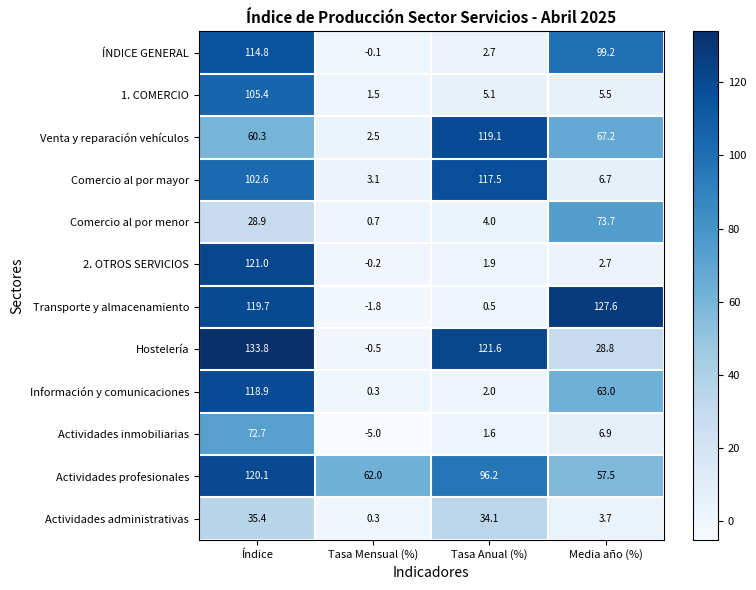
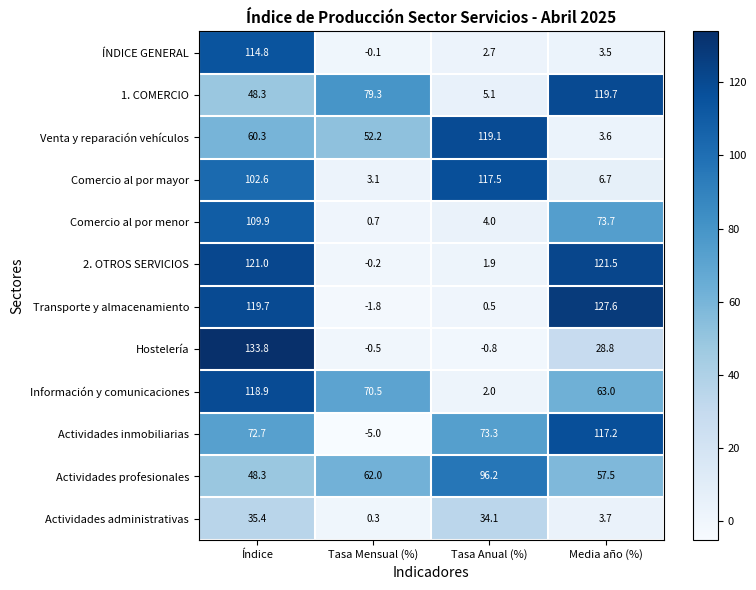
  {
    "ÍNDICE GENERAL": {
      "Índice": 114.8,
      "Tasa Mensual (%)": -0.1,
      "Tasa Anual (%)": 2.7,
-     "Media año (%)": 99.2
+     "Media año (%)": 3.5
    },
    "1. COMERCIO": {
-     "Índice": 105.4,
-     "Tasa Mensual (%)": 1.5,
+     "Índice": 48.3,
+     "Tasa Mensual (%)": 79.3,
      "Tasa Anual (%)": 5.1,
-     "Media año (%)": 5.5
+     "Media año (%)": 119.7
    },
    "Venta y reparación vehículos": {
      "Índice": 60.3,
-     "Tasa Mensual (%)": 2.5,
+     "Tasa Mensual (%)": 52.2,
      "Tasa Anual (%)": 119.1,
-     "Media año (%)": 67.2
+     "Media año (%)": 3.6
    },
    "Comercio al por mayor": {
      "Índice": 102.6,
      "Tasa Mensual (%)": 3.1,
      "Tasa Anual (%)": 117.5,
      "Media año (%)": 6.7
    },
    "Comercio al por menor": {
-     "Índice": 28.9,
+     "Índice": 109.9,
      "Tasa Mensual (%)": 0.7,
      "Tasa Anual (%)": 4.0,
      "Media año (%)": 73.7
    },
    "2. OTROS SERVICIOS": {
      "Índice": 121.0,
      "Tasa Mensual (%)": -0.2,
      "Tasa Anual (%)": 1.9,
-     "Media año (%)": 2.7
+     "Media año (%)": 121.5
    },
    "Transporte y almacenamiento": {
      "Índice": 119.7,
      "Tasa Mensual (%)": -1.8,
      "Tasa Anual (%)": 0.5,
      "Media año (%)": 127.6
    },
    "Hostelería": {
      "Índice": 133.8,
      "Tasa Mensual (%)": -0.5,
-     "Tasa Anual (%)": 121.6,
+     "Tasa Anual (%)": -0.8,
      "Media año (%)": 28.8
    },
    "Información y comunicaciones": {
      "Índice": 118.9,
-     "Tasa Mensual (%)": 0.3,
+     "Tasa Mensual (%)": 70.5,
      "Tasa Anual (%)": 2.0,
      "Media año (%)": 63.0
    },
    "Actividades inmobiliarias": {
      "Índice": 72.7,
      "Tasa Mensual (%)": -5.0,
-     "Tasa Anual (%)": 1.6,
-     "Media año (%)": 6.9
+     "Tasa Anual (%)": 73.3,
+     "Media año (%)": 117.2
    },
    "Actividades profesionales": {
-     "Índice": 120.1,
+     "Índice": 48.3,
      "Tasa Mensual (%)": 62.0,
      "Tasa Anual (%)": 96.2,
      "Media año (%)": 57.5
    },
    "Actividades administrativas": {
      "Índice": 35.4,
      "Tasa Mensual (%)": 0.3,
      "Tasa Anual (%)": 34.1,
      "Media año (%)": 3.7
    }
  }
